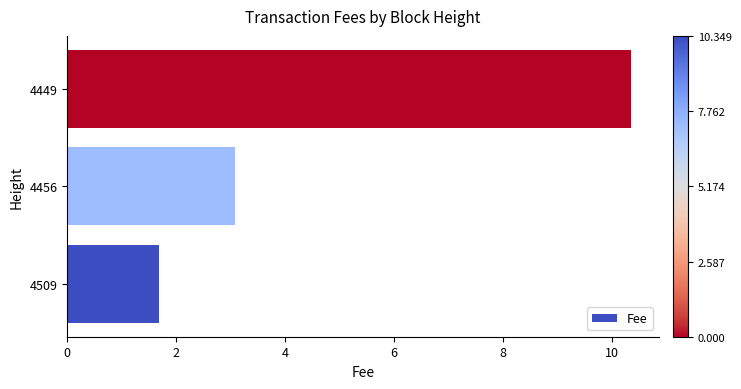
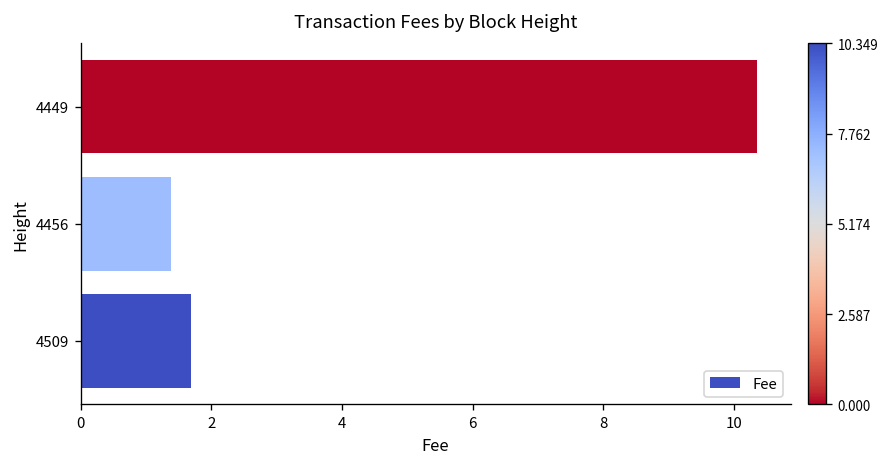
  {
    "4449": 10.3,
-   "4456": 3.1,
+   "4456": 1.4,
    "4509": 1.7
  }
